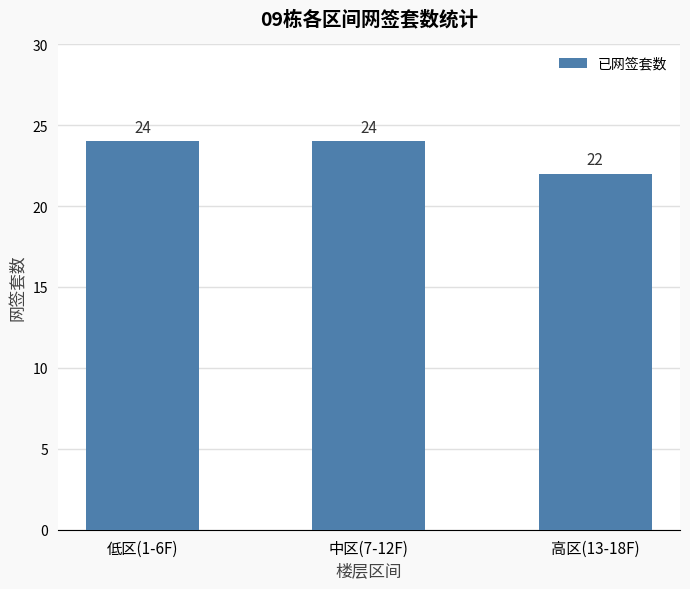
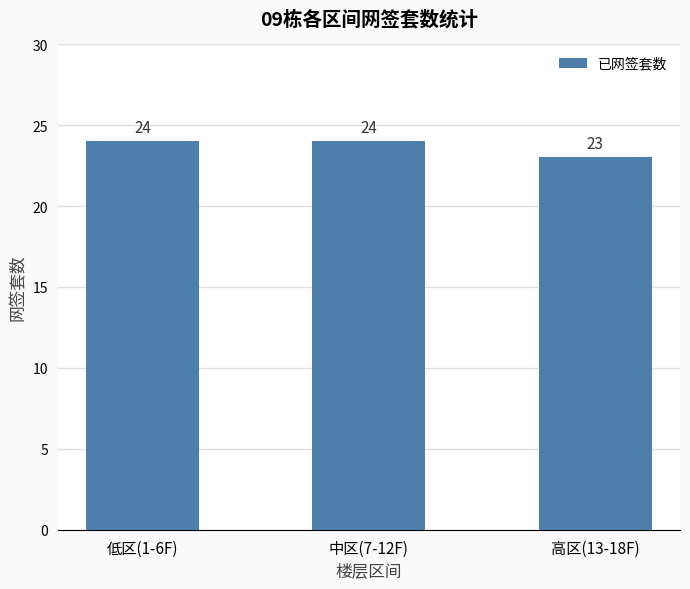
  {
    "低区(1-6F)": 24,
    "中区(7-12F)": 24,
-   "高区(13-18F)": 22
+   "高区(13-18F)": 23
  }
